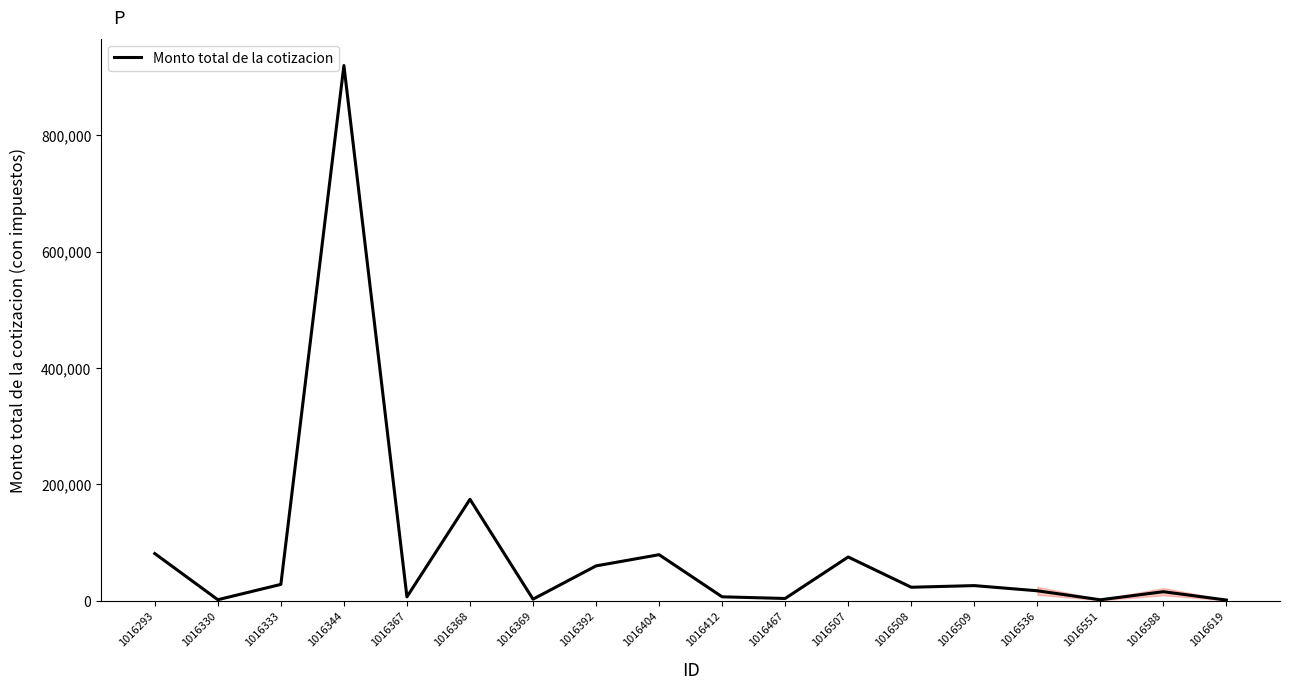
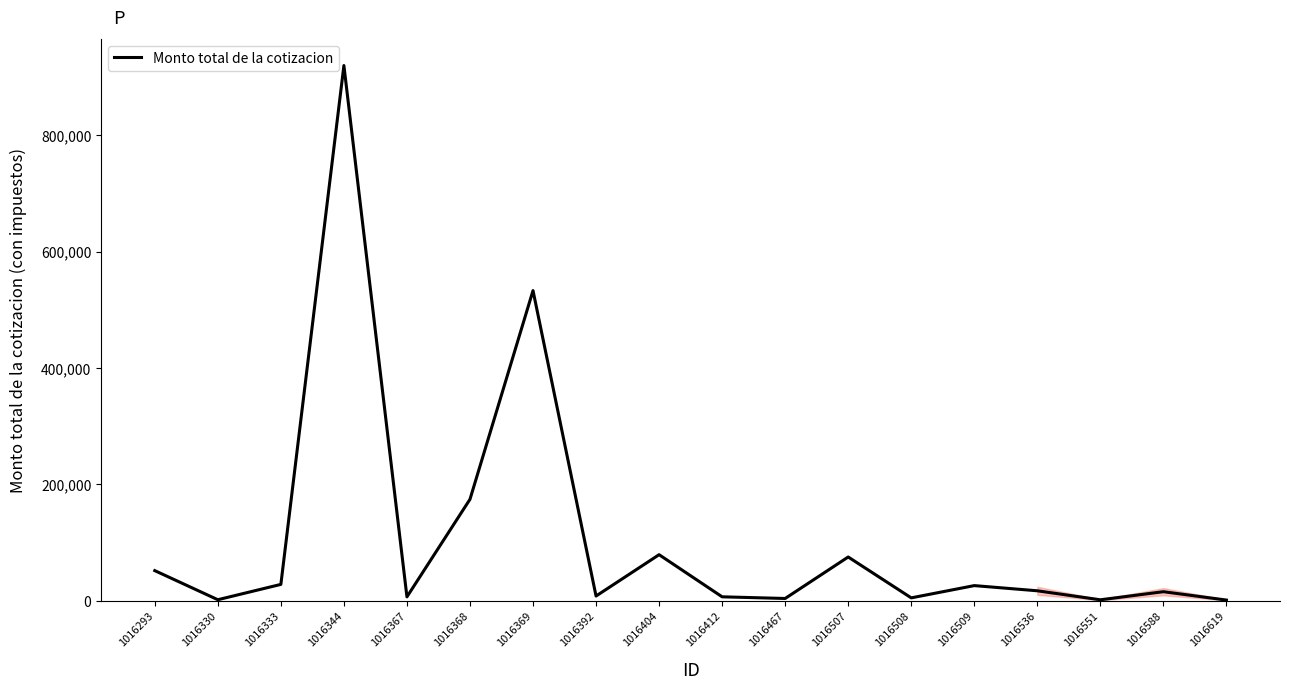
  {
    "Monto total de la cotizacion": {
-     "1016293": "80,000",
+     "1016293": "50,000",
      "1016330": "0",
      "1016333": "30,000",
      "1016344": "920,000",
      "1016367": "10,000",
      "1016368": "170,000",
-     "1016369": "0",
-     "1016392": "60,000",
+     "1016369": "530,000",
+     "1016392": "10,000",
      "1016404": "80,000",
      "1016412": "10,000",
      "1016467": "0",
      "1016507": "80,000",
-     "1016508": "20,000",
+     "1016508": "0",
      "1016509": "30,000",
      "1016536": "20,000",
      "1016588": "20,000"
    }
  }
